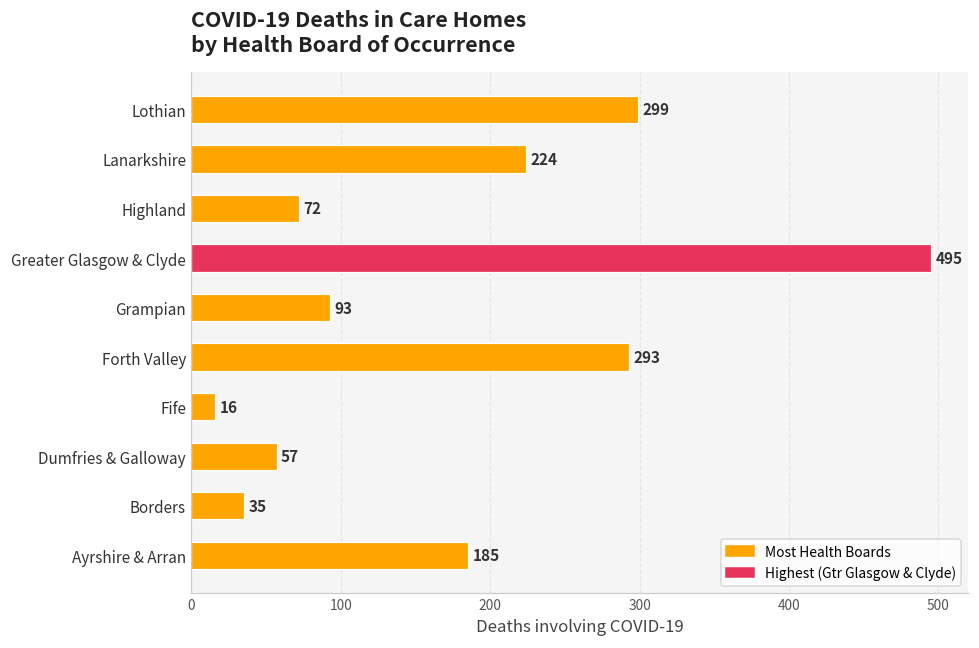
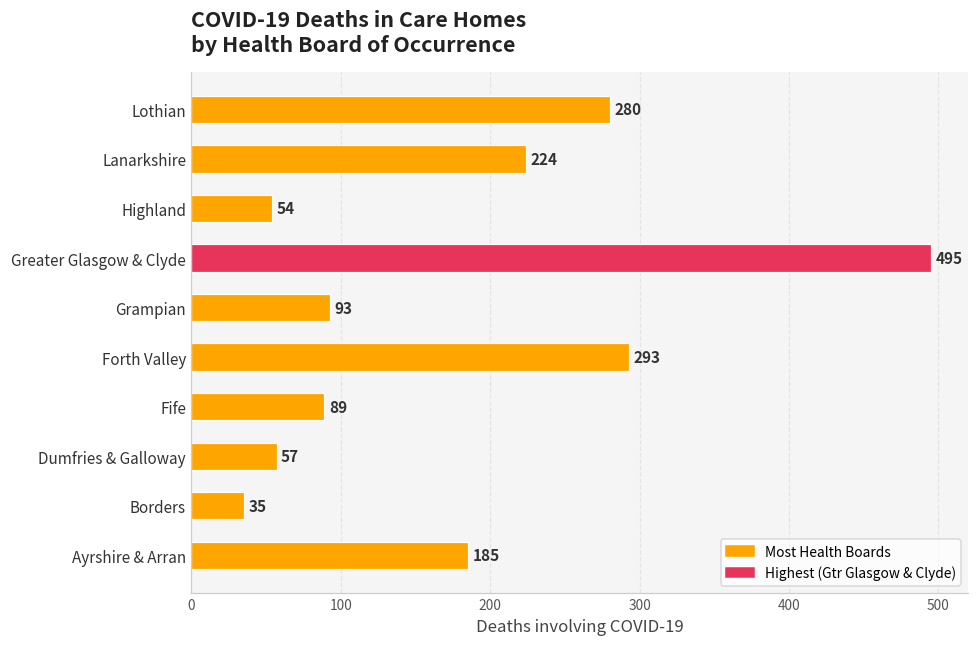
  {
-   "Lothian": 299,
+   "Lothian": 280,
    "Lanarkshire": 224,
-   "Highland": 72,
+   "Highland": 54,
    "Greater Glasgow & Clyde": 495,
    "Grampian": 93,
    "Forth Valley": 293,
-   "Fife": 16,
+   "Fife": 89,
    "Dumfries & Galloway": 57,
    "Borders": 35,
    "Ayrshire & Arran": 185
  }
